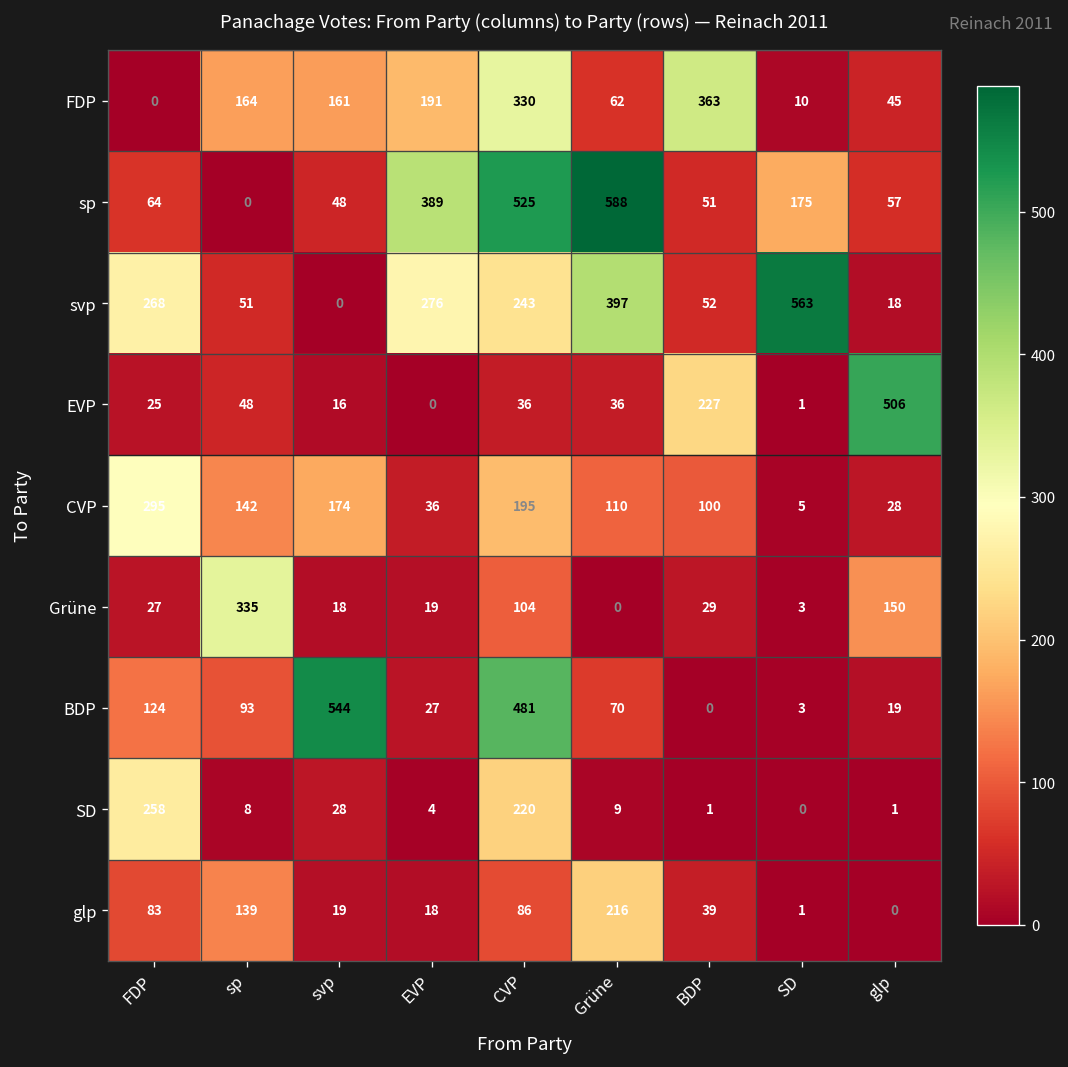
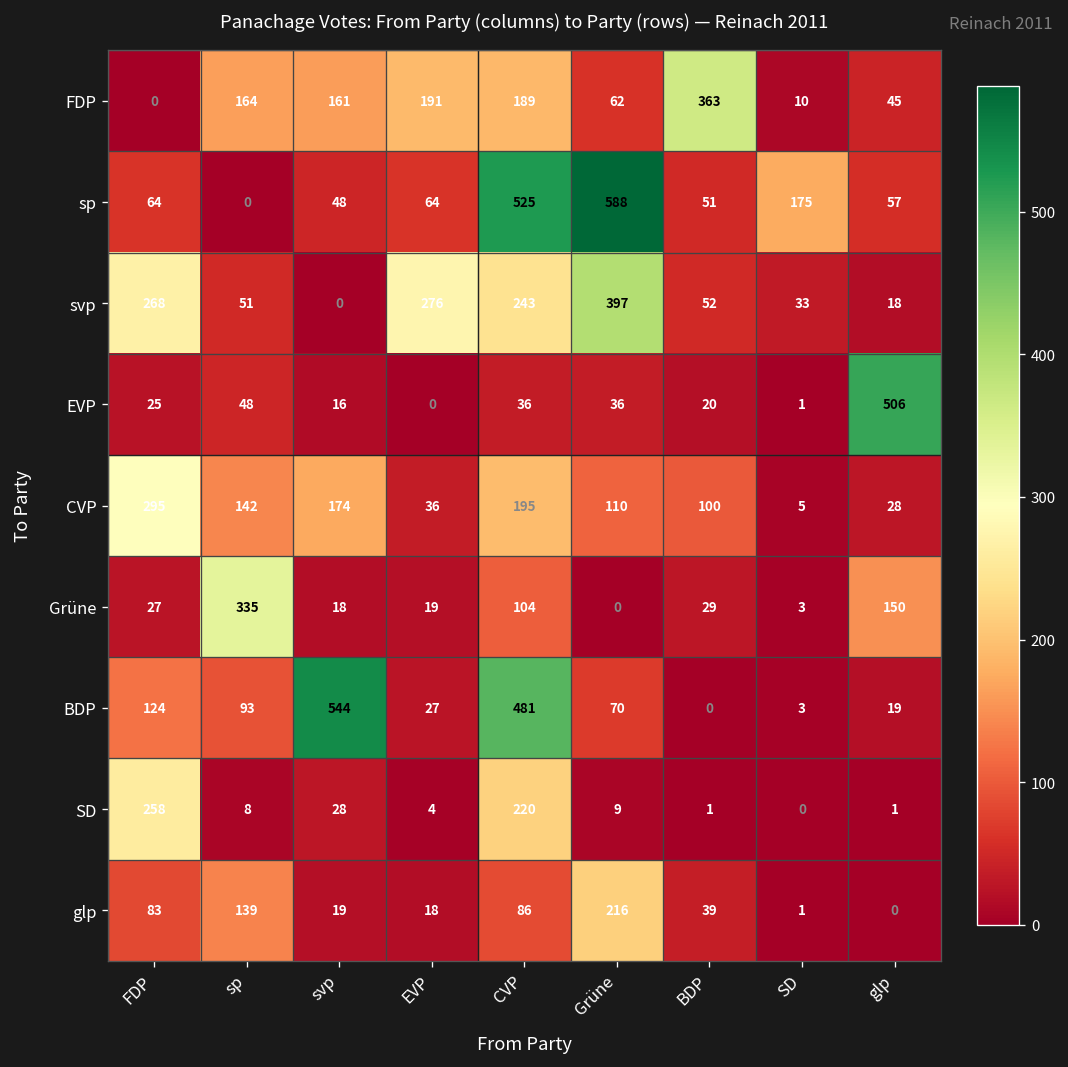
  {
    "FDP": {
      "FDP": 0,
      "sp": 164,
      "svp": 161,
      "EVP": 191,
-     "CVP": 330,
+     "CVP": 189,
      "Grüne": 62,
      "BDP": 363,
      "SD": 10,
      "glp": 45
    },
    "sp": {
      "FDP": 64,
      "sp": 0,
      "svp": 48,
-     "EVP": 389,
+     "EVP": 64,
      "CVP": 525,
      "Grüne": 588,
      "BDP": 51,
      "SD": 175,
      "glp": 57
    },
    "svp": {
      "FDP": 268,
      "sp": 51,
      "svp": 0,
      "EVP": 276,
      "CVP": 243,
      "Grüne": 397,
      "BDP": 52,
-     "SD": 563,
+     "SD": 33,
      "glp": 18
    },
    "EVP": {
      "FDP": 25,
      "sp": 48,
      "svp": 16,
      "EVP": 0,
      "CVP": 36,
      "Grüne": 36,
-     "BDP": 227,
+     "BDP": 20,
      "SD": 1,
      "glp": 506
    },
    "CVP": {
      "FDP": 295,
      "sp": 142,
      "svp": 174,
      "EVP": 36,
      "CVP": 195,
      "Grüne": 110,
      "BDP": 100,
      "SD": 5,
      "glp": 28
    },
    "Grüne": {
      "FDP": 27,
      "sp": 335,
      "svp": 18,
      "EVP": 19,
      "CVP": 104,
      "Grüne": 0,
      "BDP": 29,
      "SD": 3,
      "glp": 150
    },
    "BDP": {
      "FDP": 124,
      "sp": 93,
      "svp": 544,
      "EVP": 27,
      "CVP": 481,
      "Grüne": 70,
      "BDP": 0,
      "SD": 3,
      "glp": 19
    },
    "SD": {
      "FDP": 258,
      "sp": 8,
      "svp": 28,
      "EVP": 4,
      "CVP": 220,
      "Grüne": 9,
      "BDP": 1,
      "SD": 0,
      "glp": 1
    },
    "glp": {
      "FDP": 83,
      "sp": 139,
      "svp": 19,
      "EVP": 18,
      "CVP": 86,
      "Grüne": 216,
      "BDP": 39,
      "SD": 1,
      "glp": 0
    }
  }
